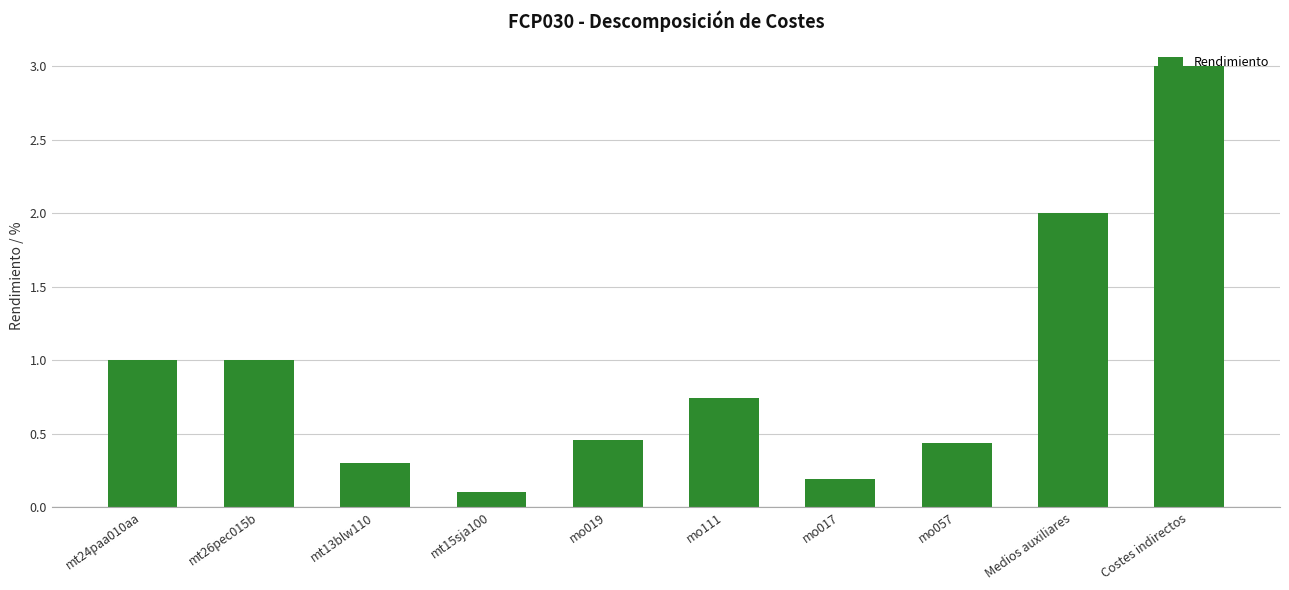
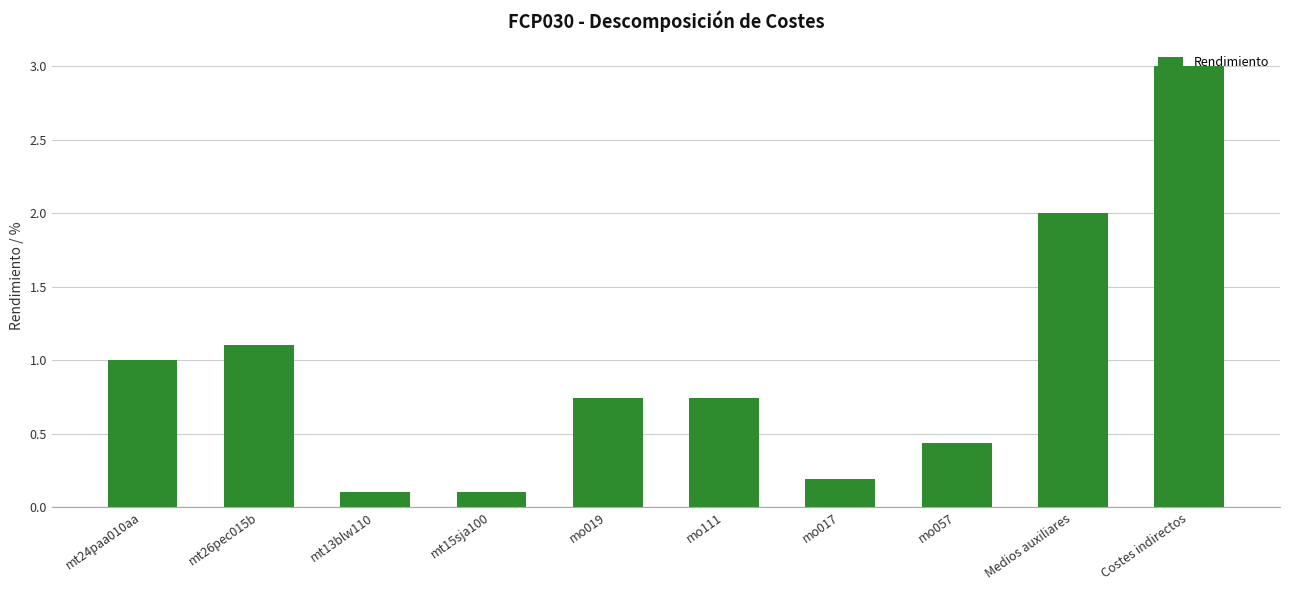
  {
    "mt24paa010aa": 1.00,
-   "mt26pec015b": 1.0,
-   "mt13blw110": 0.3,
+   "mt26pec015b": 1.1,
+   "mt13blw110": 0.1,
    "mt15sja100": 0.10,
-   "mo019": 0.46,
+   "mo019": 0.74,
    "mo111": 0.74,
    "mo017": 0.19,
    "mo057": 0.44,
    "Medios auxiliares": 2.00,
    "Costes indirectos": 3.00
  }
